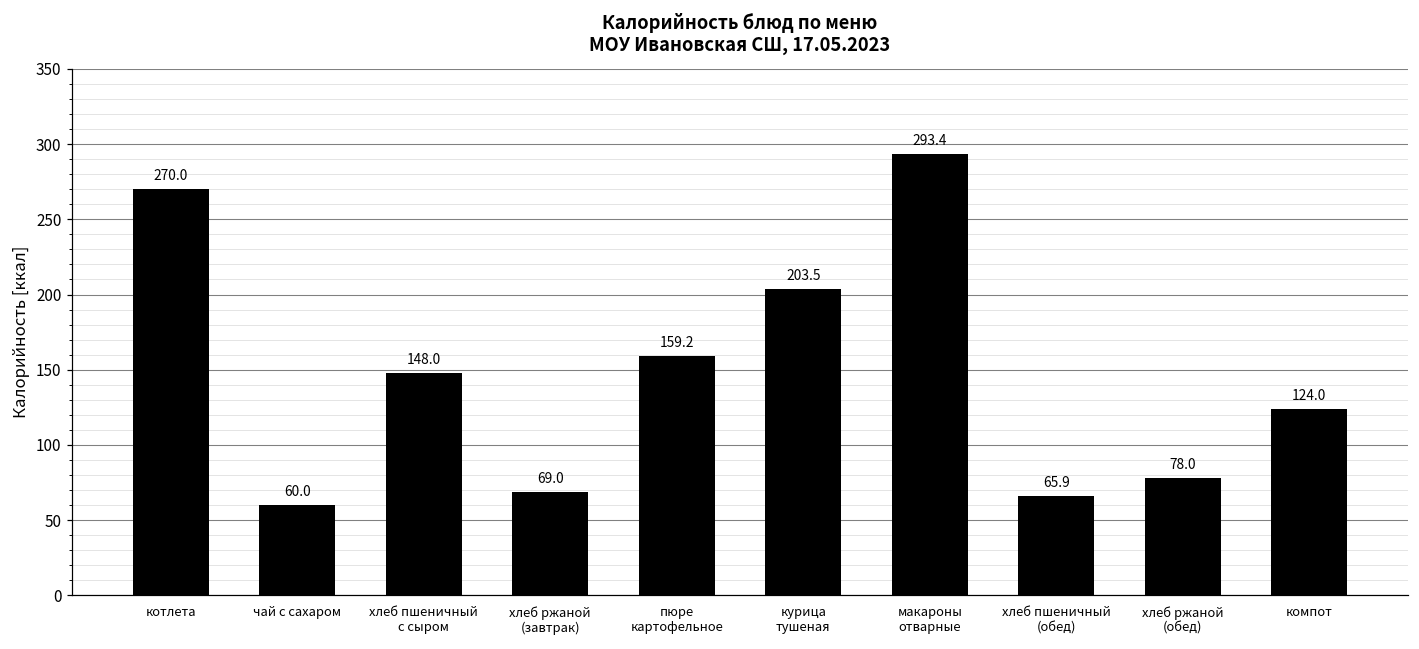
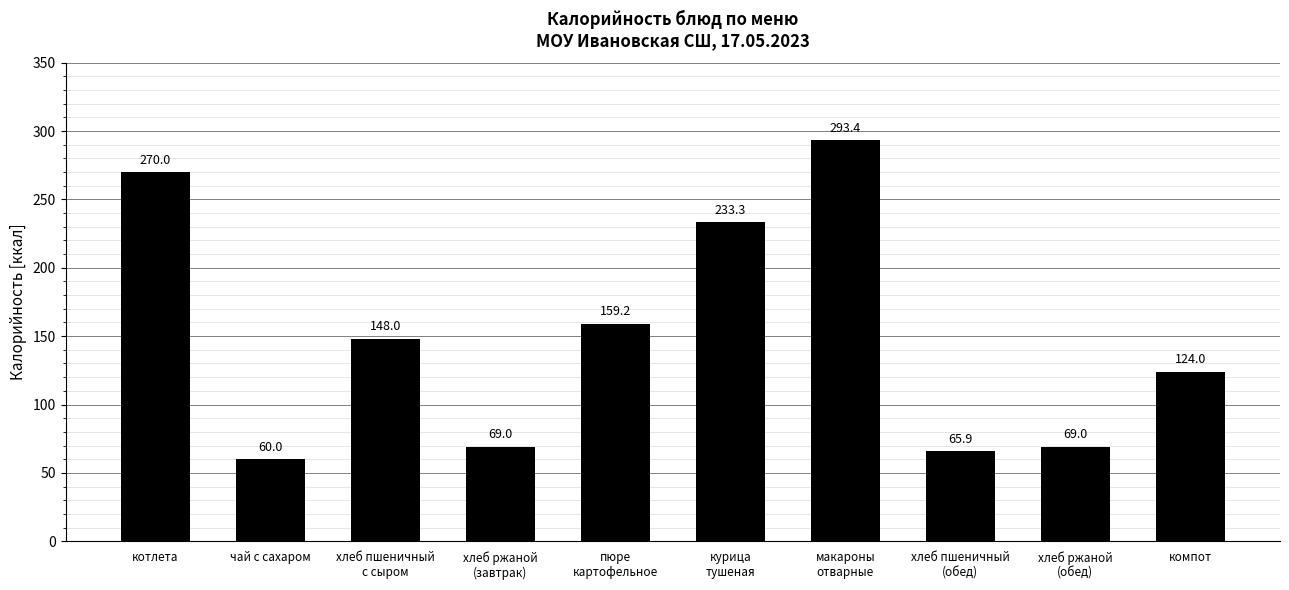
  {
    "котлета": 270.0,
    "чай с сахаром": 60.0,
    "хлеб пшеничный с сыром": 148.0,
    "хлеб ржаной (завтрак)": 69.0,
    "пюре картофельное": 159.2,
-   "курица тушеная": 203.5,
+   "курица тушеная": 233.3,
    "макароны отварные": 293.4,
    "хлеб пшеничный (обед)": 65.9,
-   "хлеб ржаной (обед)": 78.0,
+   "хлеб ржаной (обед)": 69.0,
    "компот": 124.0
  }
